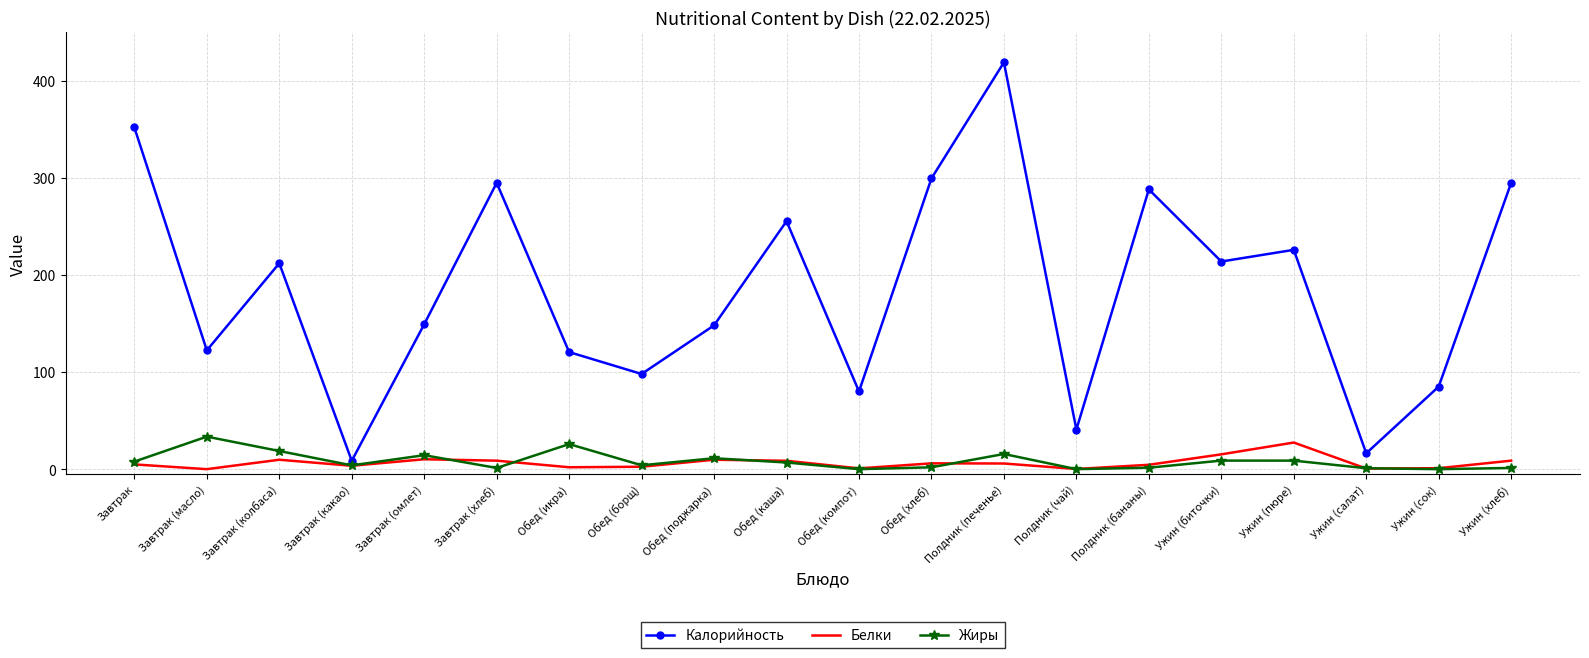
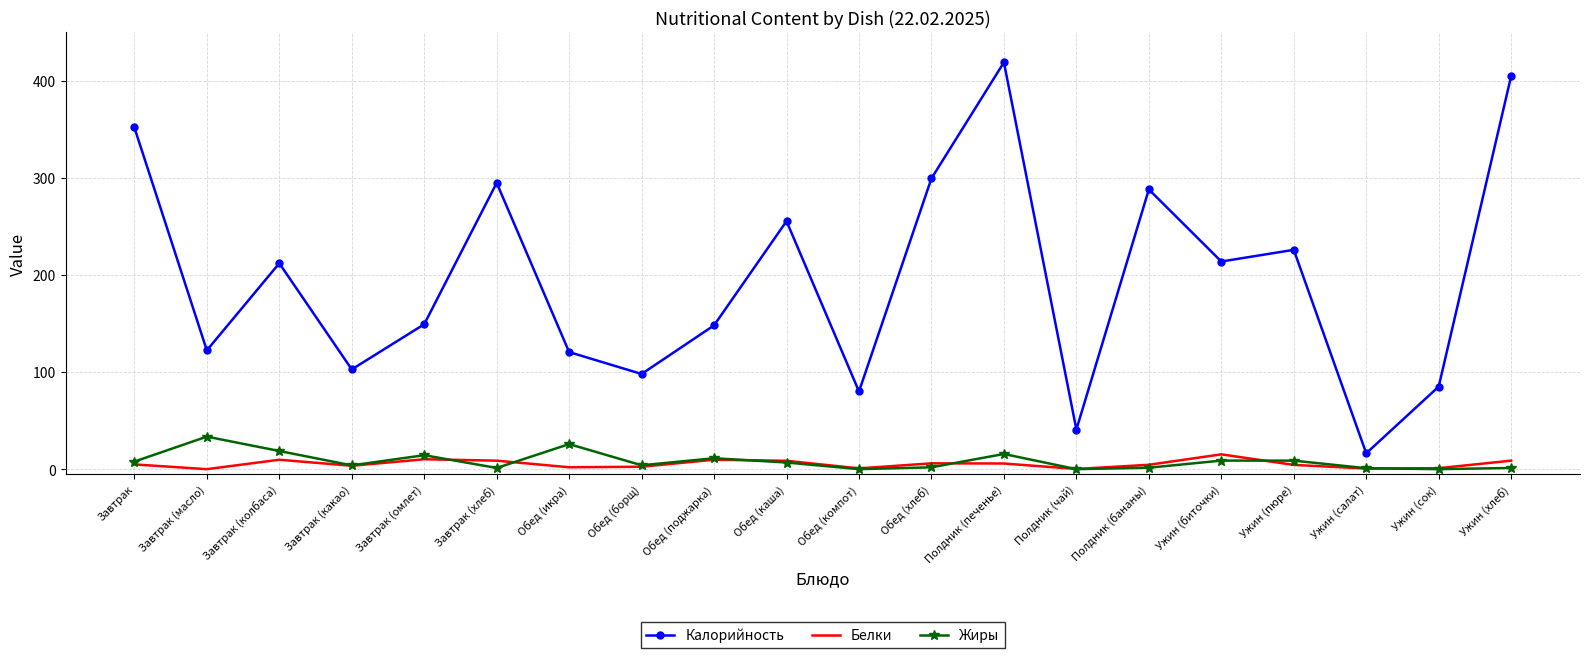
  {
    "Калорийность": {
      "Завтрак": 350,
      "Завтрак (масло)": 120,
      "Завтрак (колбаса)": 210,
-     "Завтрак (какао)": 10,
+     "Завтрак (какао)": 100,
      "Завтрак (омлет)": 150,
      "Завтрак (хлеб)": 290,
      "Обед (икра)": 120,
      "Обед (борщ)": 100,
      "Обед (поджарка)": 150,
      "Обед (каша)": 260,
      "Обед (компот)": 80,
      "Обед (хлеб)": 300,
      "Полдник (печенье)": 420,
      "Полдник (чай)": 40,
      "Полдник (бананы)": 290,
      "Ужин (биточки)": 210,
      "Ужин (пюре)": 230,
      "Ужин (салат)": 20,
      "Ужин (сок)": 90,
-     "Ужин (хлеб)": 290
+     "Ужин (хлеб)": 400
    },
    "Белки": {
      "Завтрак": 0,
      "Завтрак (масло)": 0,
      "Завтрак (колбаса)": 10,
      "Завтрак (омлет)": 10,
      "Завтрак (хлеб)": 10,
      "Обед (икра)": 0,
      "Обед (хлеб)": 10,
      "Полдник (печенье)": 10,
      "Полдник (бананы)": 0,
      "Ужин (биточки)": 20,
-     "Ужин (пюре)": 30,
+     "Ужин (пюре)": 0,
      "Ужин (хлеб)": 10
    },
    "Жиры": {
      "Завтрак": 10,
      "Завтрак (масло)": 30,
      "Завтрак (колбаса)": 20,
      "Завтрак (омлет)": 10,
      "Завтрак (хлеб)": 0,
      "Обед (икра)": 30,
      "Обед (хлеб)": 0,
      "Полдник (печенье)": 20,
      "Полдник (бананы)": 0,
      "Ужин (биточки)": 10,
      "Ужин (пюре)": 10,
      "Ужин (хлеб)": 0
    }
  }
